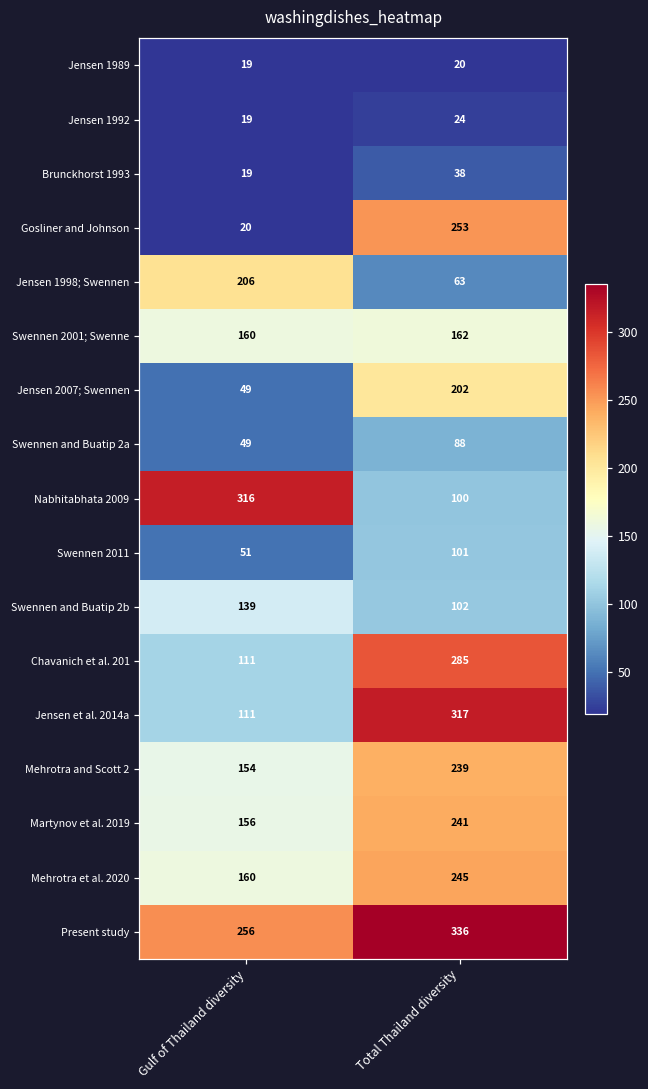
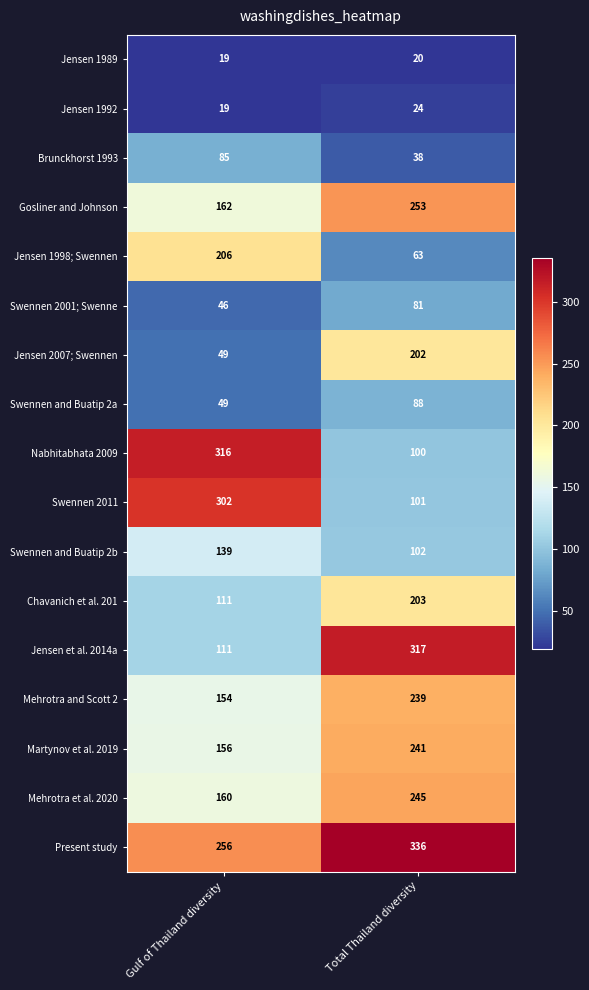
  {
    "Jensen 1989": {
      "Gulf of Thailand diversity": 19,
      "Total Thailand diversity": 20
    },
    "Jensen 1992": {
      "Gulf of Thailand diversity": 19,
      "Total Thailand diversity": 24
    },
    "Brunckhorst 1993": {
-     "Gulf of Thailand diversity": 19,
+     "Gulf of Thailand diversity": 85,
      "Total Thailand diversity": 38
    },
    "Gosliner and Johnson": {
-     "Gulf of Thailand diversity": 20,
+     "Gulf of Thailand diversity": 162,
      "Total Thailand diversity": 253
    },
    "Jensen 1998; Swennen": {
      "Gulf of Thailand diversity": 206,
      "Total Thailand diversity": 63
    },
    "Swennen 2001; Swenne": {
-     "Gulf of Thailand diversity": 160,
-     "Total Thailand diversity": 162
+     "Gulf of Thailand diversity": 46,
+     "Total Thailand diversity": 81
    },
    "Jensen 2007; Swennen": {
      "Gulf of Thailand diversity": 49,
      "Total Thailand diversity": 202
    },
    "Swennen and Buatip 2a": {
      "Gulf of Thailand diversity": 49,
      "Total Thailand diversity": 88
    },
    "Nabhitabhata 2009": {
      "Gulf of Thailand diversity": 316,
      "Total Thailand diversity": 100
    },
    "Swennen 2011": {
-     "Gulf of Thailand diversity": 51,
+     "Gulf of Thailand diversity": 302,
      "Total Thailand diversity": 101
    },
    "Swennen and Buatip 2b": {
      "Gulf of Thailand diversity": 139,
      "Total Thailand diversity": 102
    },
    "Chavanich et al. 201": {
      "Gulf of Thailand diversity": 111,
-     "Total Thailand diversity": 285
+     "Total Thailand diversity": 203
    },
    "Jensen et al. 2014a": {
      "Gulf of Thailand diversity": 111,
      "Total Thailand diversity": 317
    },
    "Mehrotra and Scott 2": {
      "Gulf of Thailand diversity": 154,
      "Total Thailand diversity": 239
    },
    "Martynov et al. 2019": {
      "Gulf of Thailand diversity": 156,
      "Total Thailand diversity": 241
    },
    "Mehrotra et al. 2020": {
      "Gulf of Thailand diversity": 160,
      "Total Thailand diversity": 245
    },
    "Present study": {
      "Gulf of Thailand diversity": 256,
      "Total Thailand diversity": 336
    }
  }
